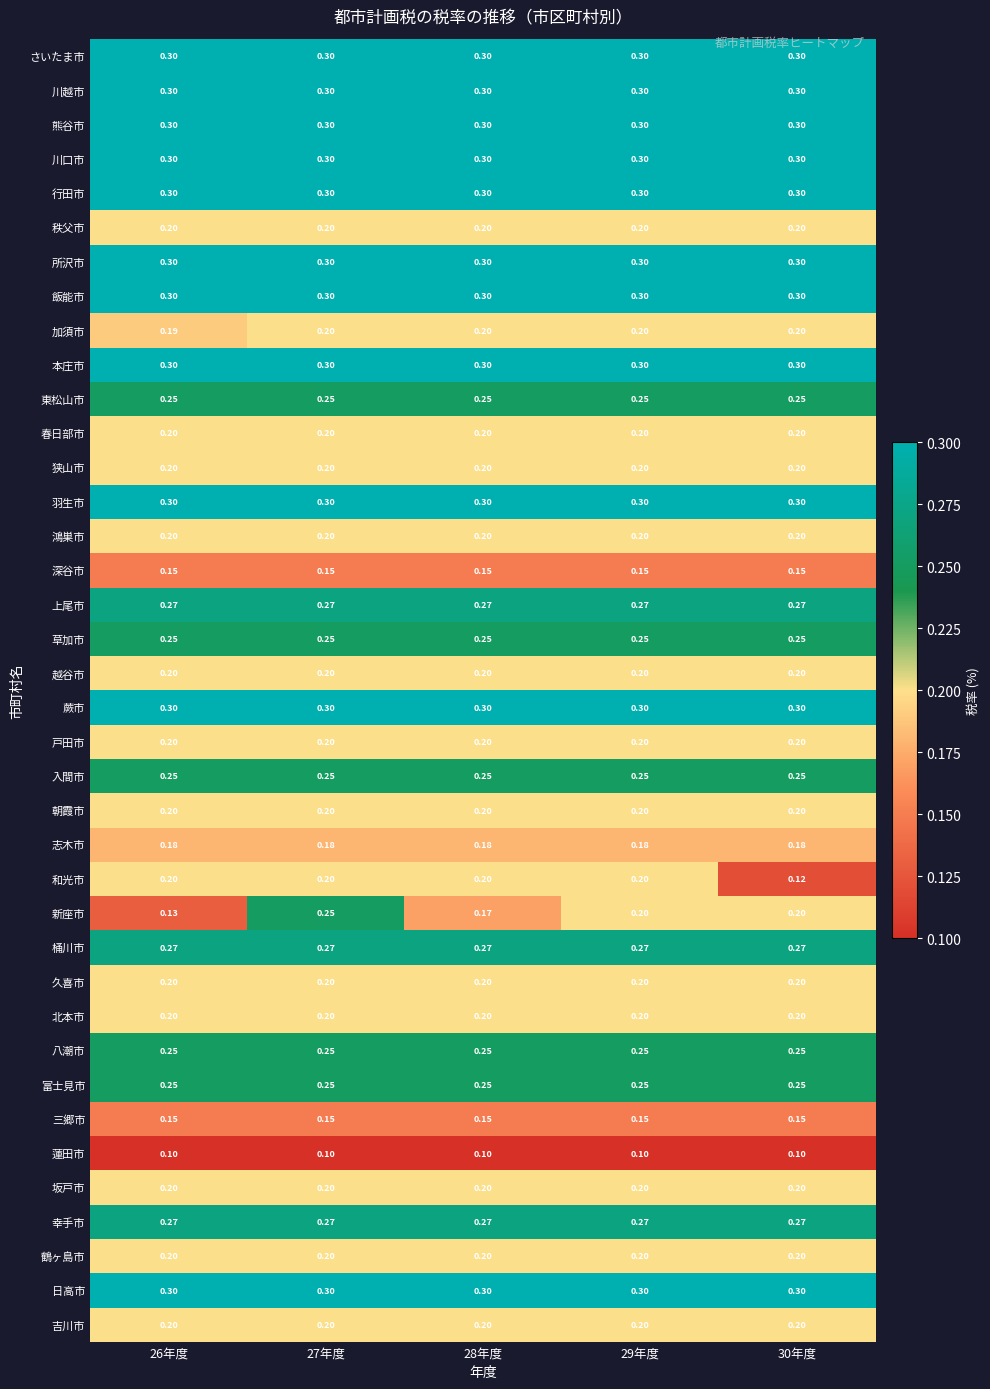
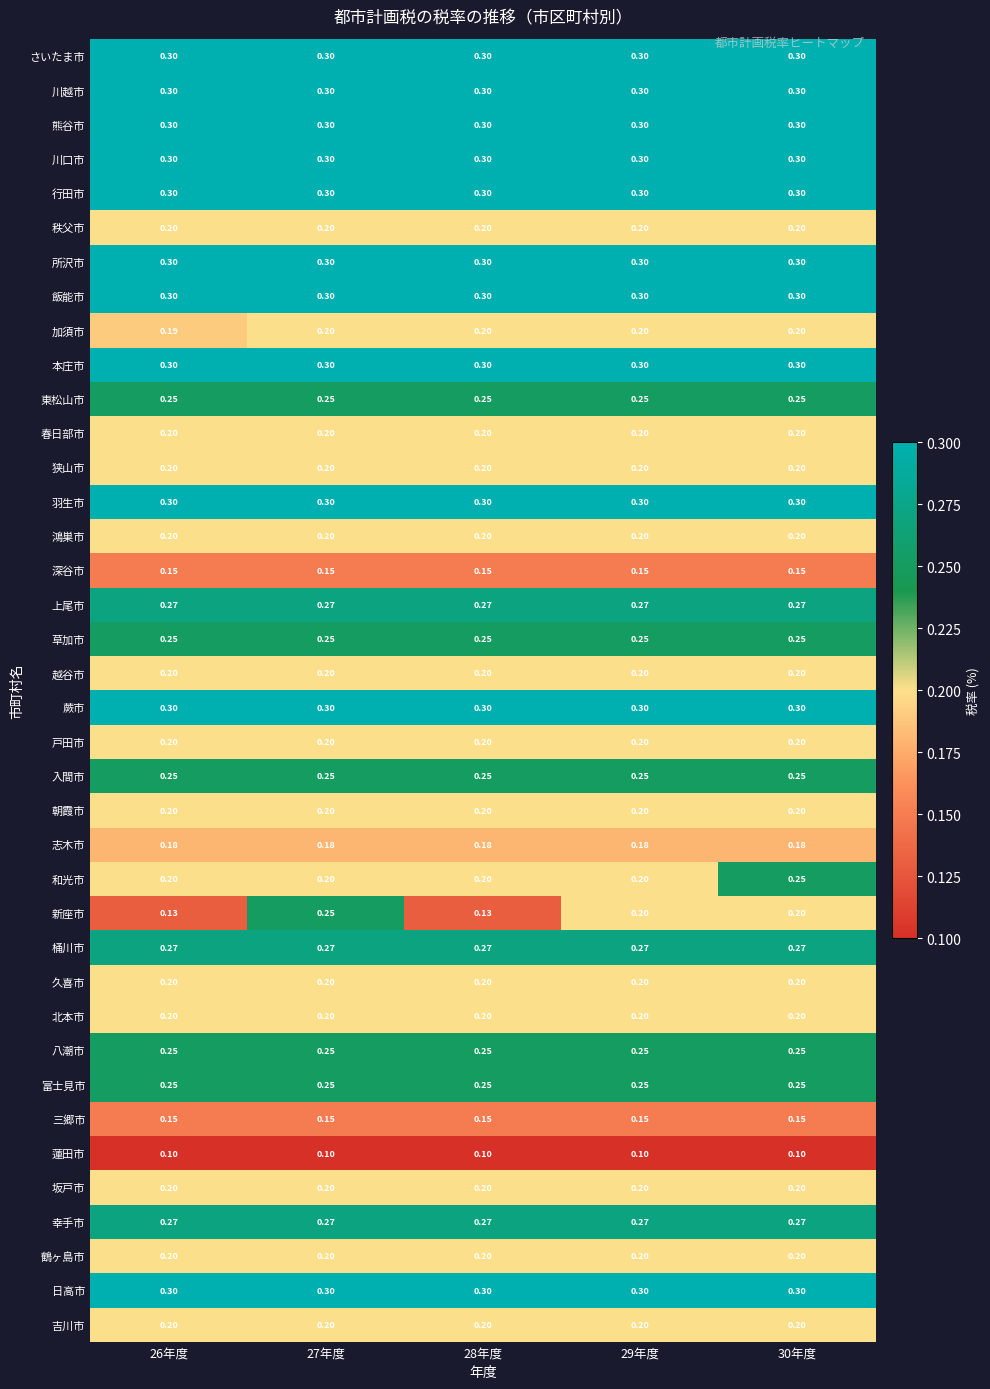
  {
    "さいたま市": {
      "26年度": 0.30,
      "27年度": 0.30,
      "28年度": 0.30,
      "29年度": 0.30,
      "30年度": 0.30
    },
    "川越市": {
      "26年度": 0.30,
      "27年度": 0.30,
      "28年度": 0.30,
      "29年度": 0.30,
      "30年度": 0.30
    },
    "熊谷市": {
      "26年度": 0.30,
      "27年度": 0.30,
      "28年度": 0.30,
      "29年度": 0.30,
      "30年度": 0.30
    },
    "川口市": {
      "26年度": 0.30,
      "27年度": 0.30,
      "28年度": 0.30,
      "29年度": 0.30,
      "30年度": 0.30
    },
    "行田市": {
      "26年度": 0.30,
      "27年度": 0.30,
      "28年度": 0.30,
      "29年度": 0.30,
      "30年度": 0.30
    },
    "秩父市": {
      "26年度": 0.20,
      "27年度": 0.20,
      "28年度": 0.20,
      "29年度": 0.20,
      "30年度": 0.20
    },
    "所沢市": {
      "26年度": 0.30,
      "27年度": 0.30,
      "28年度": 0.30,
      "29年度": 0.30,
      "30年度": 0.30
    },
    "飯能市": {
      "26年度": 0.30,
      "27年度": 0.30,
      "28年度": 0.30,
      "29年度": 0.30,
      "30年度": 0.30
    },
    "加須市": {
      "26年度": 0.19,
      "27年度": 0.20,
      "28年度": 0.20,
      "29年度": 0.20,
      "30年度": 0.20
    },
    "本庄市": {
      "26年度": 0.30,
      "27年度": 0.30,
      "28年度": 0.30,
      "29年度": 0.30,
      "30年度": 0.30
    },
    "東松山市": {
      "26年度": 0.25,
      "27年度": 0.25,
      "28年度": 0.25,
      "29年度": 0.25,
      "30年度": 0.25
    },
    "春日部市": {
      "26年度": 0.20,
      "27年度": 0.20,
      "28年度": 0.20,
      "29年度": 0.20,
      "30年度": 0.20
    },
    "狭山市": {
      "26年度": 0.20,
      "27年度": 0.20,
      "28年度": 0.20,
      "29年度": 0.20,
      "30年度": 0.20
    },
    "羽生市": {
      "26年度": 0.30,
      "27年度": 0.30,
      "28年度": 0.30,
      "29年度": 0.30,
      "30年度": 0.30
    },
    "鴻巣市": {
      "26年度": 0.20,
      "27年度": 0.20,
      "28年度": 0.20,
      "29年度": 0.20,
      "30年度": 0.20
    },
    "深谷市": {
      "26年度": 0.15,
      "27年度": 0.15,
      "28年度": 0.15,
      "29年度": 0.15,
      "30年度": 0.15
    },
    "上尾市": {
      "26年度": 0.27,
      "27年度": 0.27,
      "28年度": 0.27,
      "29年度": 0.27,
      "30年度": 0.27
    },
    "草加市": {
      "26年度": 0.25,
      "27年度": 0.25,
      "28年度": 0.25,
      "29年度": 0.25,
      "30年度": 0.25
    },
    "越谷市": {
      "26年度": 0.20,
      "27年度": 0.20,
      "28年度": 0.20,
      "29年度": 0.20,
      "30年度": 0.20
    },
    "蕨市": {
      "26年度": 0.30,
      "27年度": 0.30,
      "28年度": 0.30,
      "29年度": 0.30,
      "30年度": 0.30
    },
    "戸田市": {
      "26年度": 0.20,
      "27年度": 0.20,
      "28年度": 0.20,
      "29年度": 0.20,
      "30年度": 0.20
    },
    "入間市": {
      "26年度": 0.25,
      "27年度": 0.25,
      "28年度": 0.25,
      "29年度": 0.25,
      "30年度": 0.25
    },
    "朝霞市": {
      "26年度": 0.20,
      "27年度": 0.20,
      "28年度": 0.20,
      "29年度": 0.20,
      "30年度": 0.20
    },
    "志木市": {
      "26年度": 0.18,
      "27年度": 0.18,
      "28年度": 0.18,
      "29年度": 0.18,
      "30年度": 0.18
    },
    "和光市": {
      "26年度": 0.20,
      "27年度": 0.20,
      "28年度": 0.20,
      "29年度": 0.20,
-     "30年度": 0.12
+     "30年度": 0.25
    },
    "新座市": {
      "26年度": 0.13,
      "27年度": 0.25,
-     "28年度": 0.17,
+     "28年度": 0.13,
      "29年度": 0.20,
      "30年度": 0.20
    },
    "桶川市": {
      "26年度": 0.27,
      "27年度": 0.27,
      "28年度": 0.27,
      "29年度": 0.27,
      "30年度": 0.27
    },
    "久喜市": {
      "26年度": 0.20,
      "27年度": 0.20,
      "28年度": 0.20,
      "29年度": 0.20,
      "30年度": 0.20
    },
    "北本市": {
      "26年度": 0.20,
      "27年度": 0.20,
      "28年度": 0.20,
      "29年度": 0.20,
      "30年度": 0.20
    },
    "八潮市": {
      "26年度": 0.25,
      "27年度": 0.25,
      "28年度": 0.25,
      "29年度": 0.25,
      "30年度": 0.25
    },
    "富士見市": {
      "26年度": 0.25,
      "27年度": 0.25,
      "28年度": 0.25,
      "29年度": 0.25,
      "30年度": 0.25
    },
    "三郷市": {
      "26年度": 0.15,
      "27年度": 0.15,
      "28年度": 0.15,
      "29年度": 0.15,
      "30年度": 0.15
    },
    "蓮田市": {
      "26年度": 0.10,
      "27年度": 0.10,
      "28年度": 0.10,
      "29年度": 0.10,
      "30年度": 0.10
    },
    "坂戸市": {
      "26年度": 0.20,
      "27年度": 0.20,
      "28年度": 0.20,
      "29年度": 0.20,
      "30年度": 0.20
    },
    "幸手市": {
      "26年度": 0.27,
      "27年度": 0.27,
      "28年度": 0.27,
      "29年度": 0.27,
      "30年度": 0.27
    },
    "鶴ヶ島市": {
      "26年度": 0.20,
      "27年度": 0.20,
      "28年度": 0.20,
      "29年度": 0.20,
      "30年度": 0.20
    },
    "日高市": {
      "26年度": 0.30,
      "27年度": 0.30,
      "28年度": 0.30,
      "29年度": 0.30,
      "30年度": 0.30
    },
    "吉川市": {
      "26年度": 0.20,
      "27年度": 0.20,
      "28年度": 0.20,
      "29年度": 0.20,
      "30年度": 0.20
    }
  }
